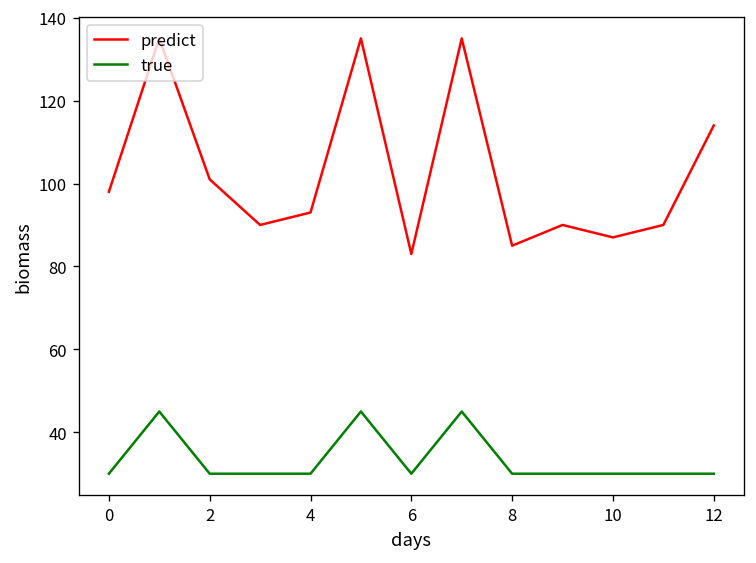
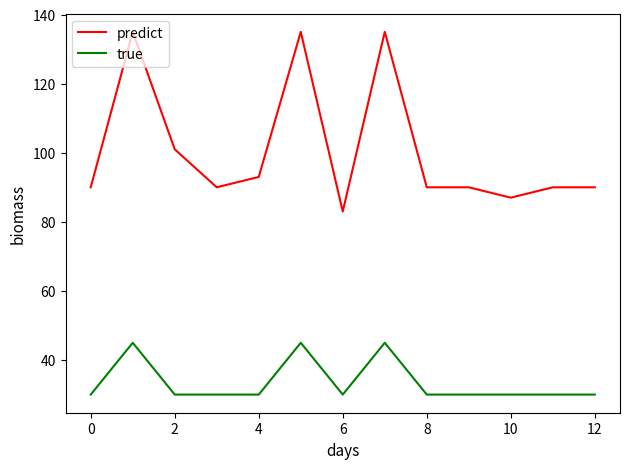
  {
    "predict": {
-     "0": 98,
+     "0": 90,
      "2": 101,
      "4": 93,
      "6": 83,
-     "8": 85,
+     "8": 90,
      "10": 87,
-     "12": 114
+     "12": 90
    },
    "true": {
      "0": 30,
      "2": 30,
      "4": 30,
      "6": 30,
      "8": 30,
      "10": 30,
      "12": 30
    }
  }
